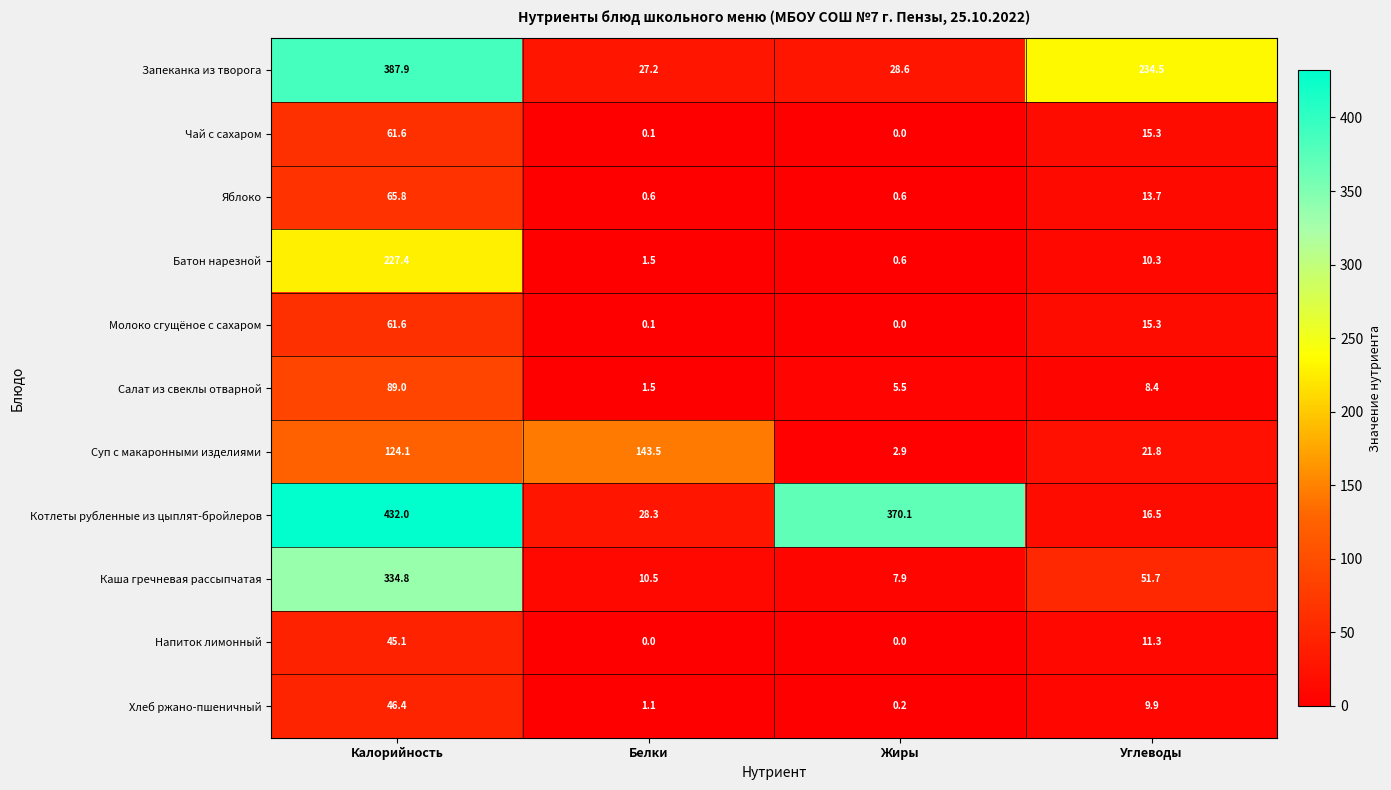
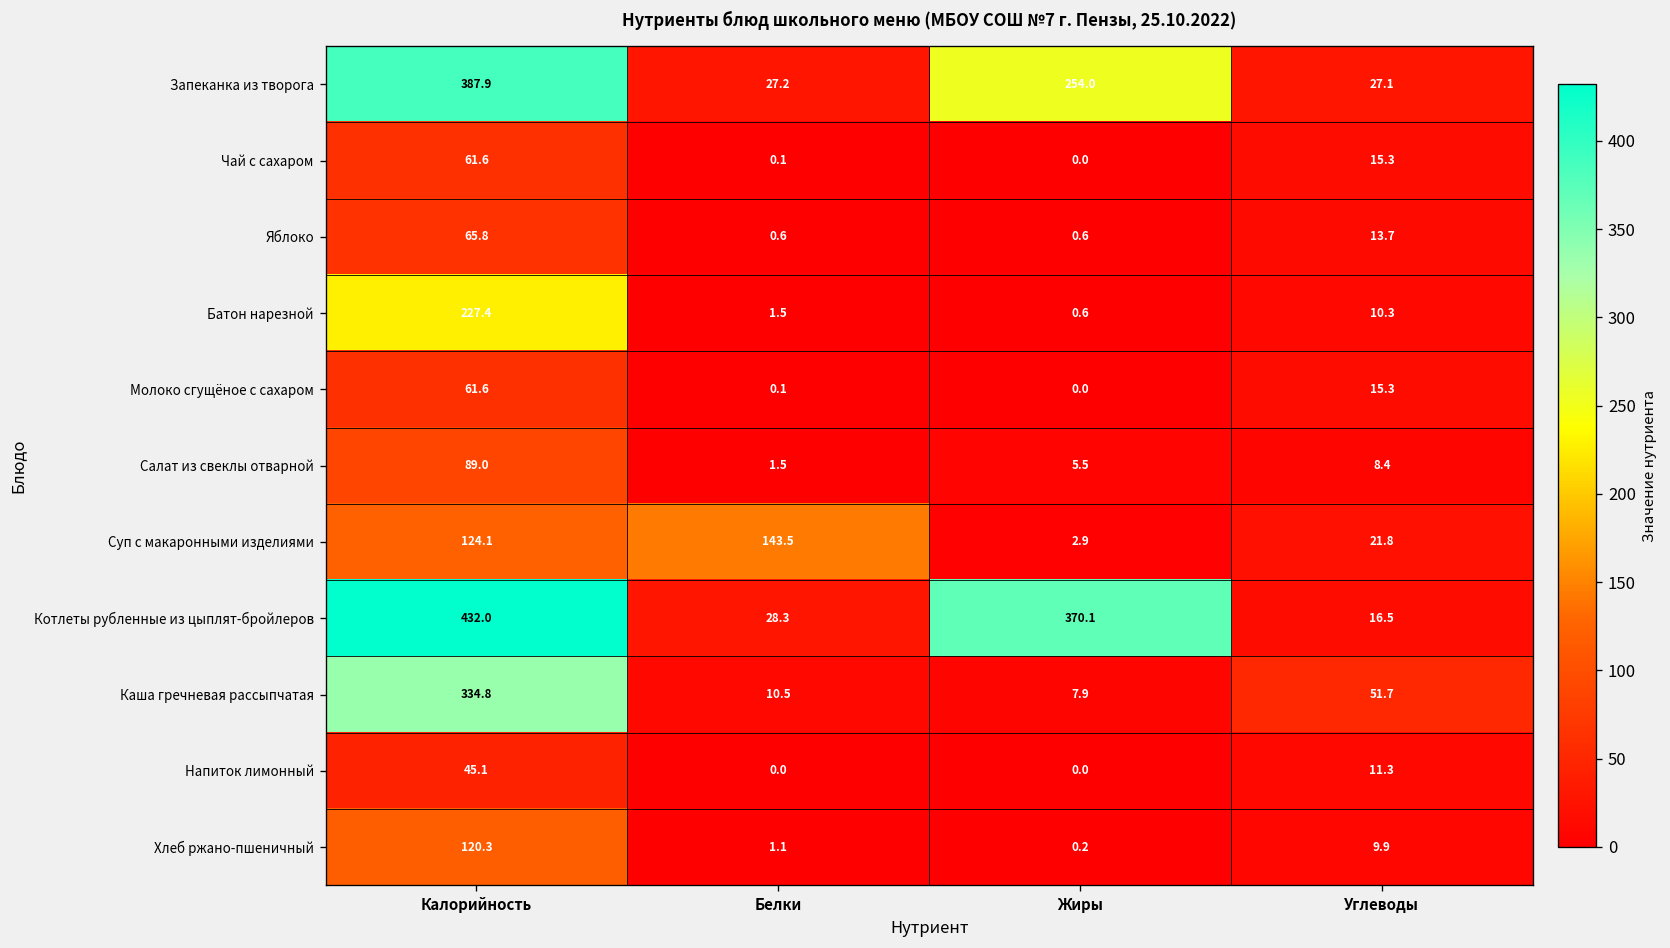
  {
    "Запеканка из творога": {
      "Калорийность": 387.9,
      "Белки": 27.2,
-     "Жиры": 28.6,
-     "Углеводы": 234.5
+     "Жиры": 254.0,
+     "Углеводы": 27.1
    },
    "Чай с сахаром": {
      "Калорийность": 61.6,
      "Белки": 0.1,
      "Жиры": 0.0,
      "Углеводы": 15.3
    },
    "Яблоко": {
      "Калорийность": 65.8,
      "Белки": 0.6,
      "Жиры": 0.6,
      "Углеводы": 13.7
    },
    "Батон нарезной": {
      "Калорийность": 227.4,
      "Белки": 1.5,
      "Жиры": 0.6,
      "Углеводы": 10.3
    },
    "Молоко сгущёное с сахаром": {
      "Калорийность": 61.6,
      "Белки": 0.1,
      "Жиры": 0.0,
      "Углеводы": 15.3
    },
    "Салат из свеклы отварной": {
      "Калорийность": 89.0,
      "Белки": 1.5,
      "Жиры": 5.5,
      "Углеводы": 8.4
    },
    "Суп с макаронными изделиями": {
      "Калорийность": 124.1,
      "Белки": 143.5,
      "Жиры": 2.9,
      "Углеводы": 21.8
    },
    "Котлеты рубленные из цыплят-бройлеров": {
      "Калорийность": 432.0,
      "Белки": 28.3,
      "Жиры": 370.1,
      "Углеводы": 16.5
    },
    "Каша гречневая рассыпчатая": {
      "Калорийность": 334.8,
      "Белки": 10.5,
      "Жиры": 7.9,
      "Углеводы": 51.7
    },
    "Напиток лимонный": {
      "Калорийность": 45.1,
      "Белки": 0.0,
      "Жиры": 0.0,
      "Углеводы": 11.3
    },
    "Хлеб ржано-пшеничный": {
-     "Калорийность": 46.4,
+     "Калорийность": 120.3,
      "Белки": 1.1,
      "Жиры": 0.2,
      "Углеводы": 9.9
    }
  }
